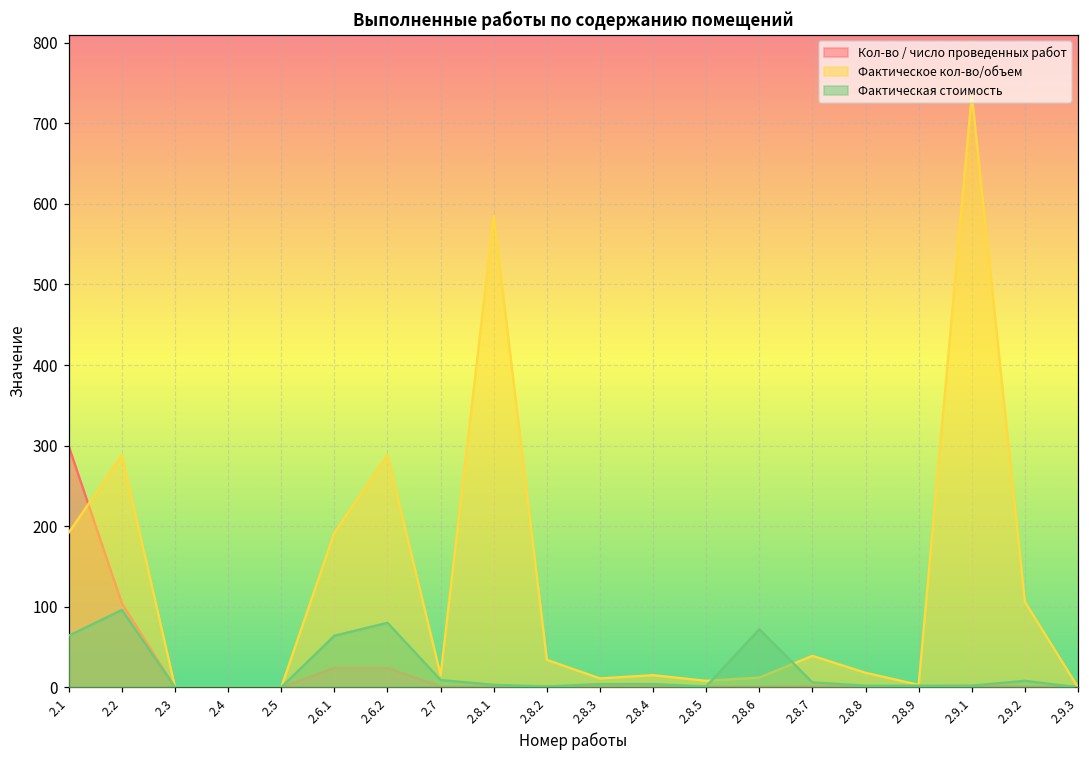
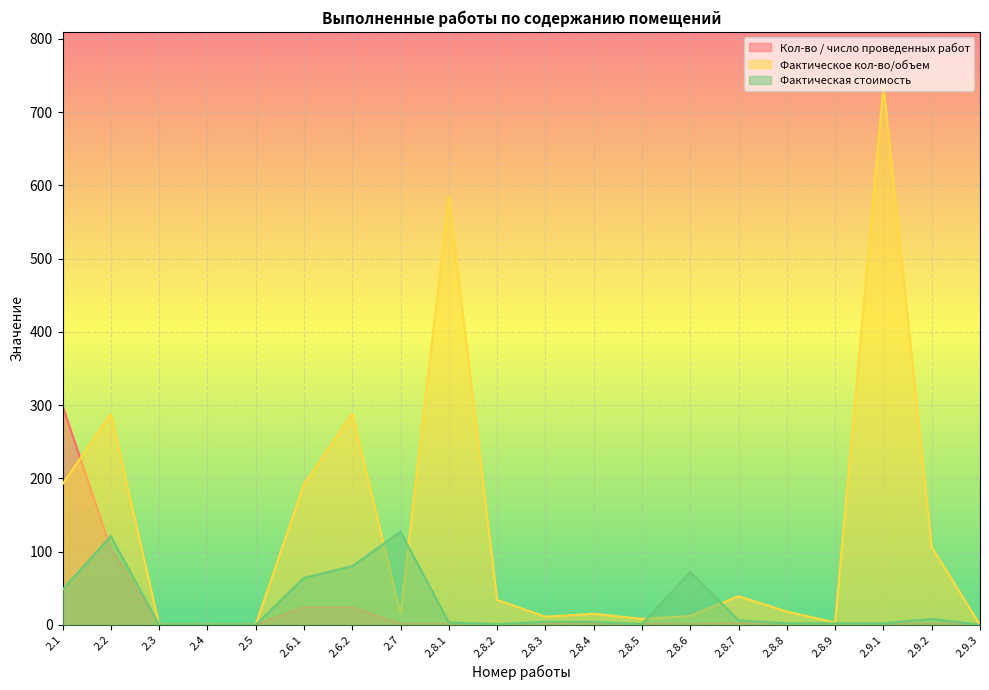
  {
    "Кол-во / число проведенных работ": {
      "2.1": 300,
      "2.2": 100,
      "2.6.1": 20,
      "2.6.2": 20,
      "2.7": 0,
      "2.8.6": 0,
      "2.8.7": 0,
      "2.9.2": 0
    },
    "Фактическое кол-во/объем": {
      "2.1": 190,
      "2.2": 290,
      "2.6.1": 190,
      "2.6.2": 290,
      "2.7": 20,
      "2.8.1": 590,
      "2.8.2": 30,
      "2.8.3": 10,
      "2.8.4": 20,
      "2.8.5": 10,
      "2.8.6": 10,
      "2.8.7": 40,
      "2.8.8": 20,
      "2.9.2": 110
    },
    "Фактическая стоимость": {
-     "2.1": 60,
-     "2.2": 100,
+     "2.1": 50,
+     "2.2": 120,
      "2.6.1": 60,
      "2.6.2": 80,
-     "2.7": 10,
+     "2.7": 130,
      "2.8.6": 70,
      "2.8.7": 10,
      "2.9.2": 10
    }
  }
